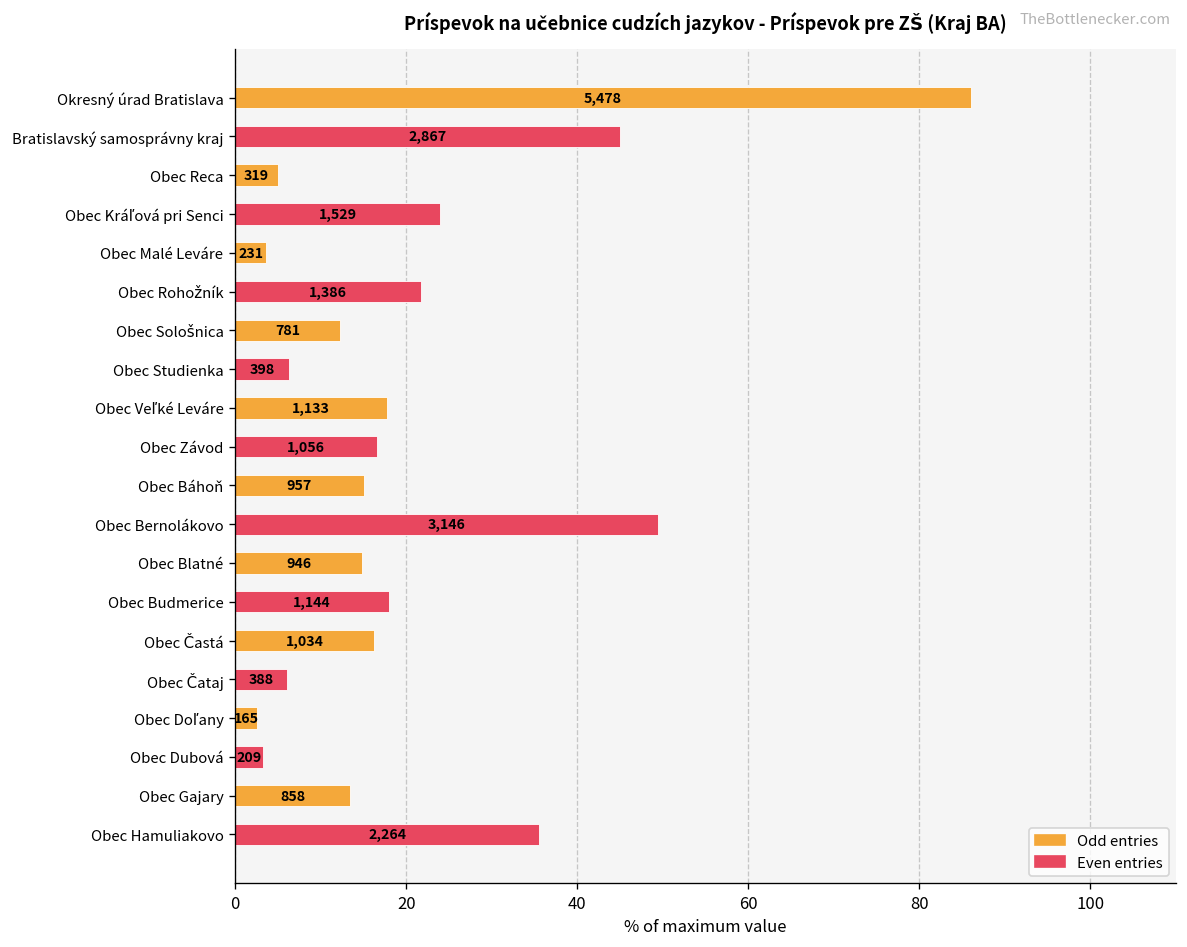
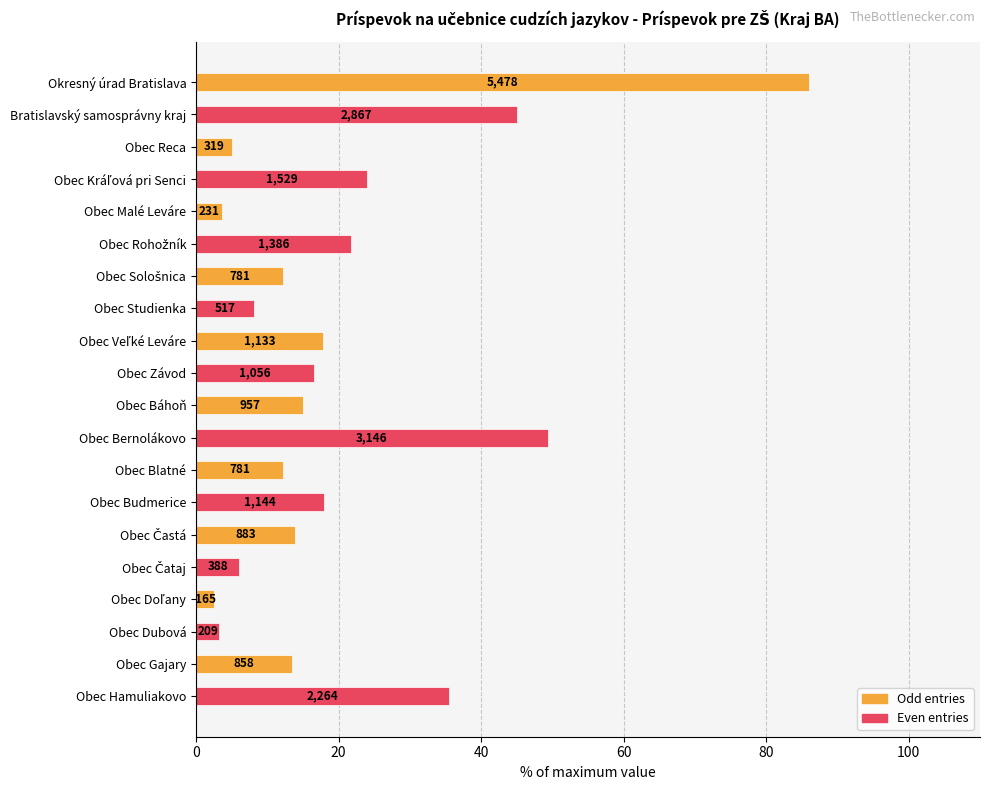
  {
-   "Obec Studienka": "398",
-   "Obec Blatné": "946",
-   "Obec Častá": "1,034"
+   "Obec Studienka": "517",
+   "Obec Blatné": "781",
+   "Obec Častá": "883"
  }
